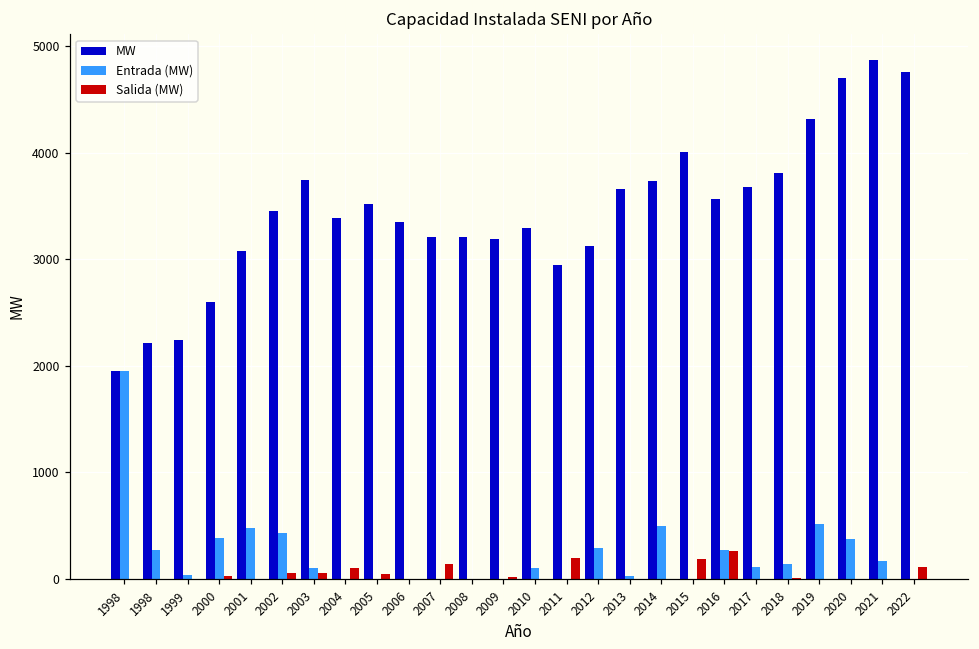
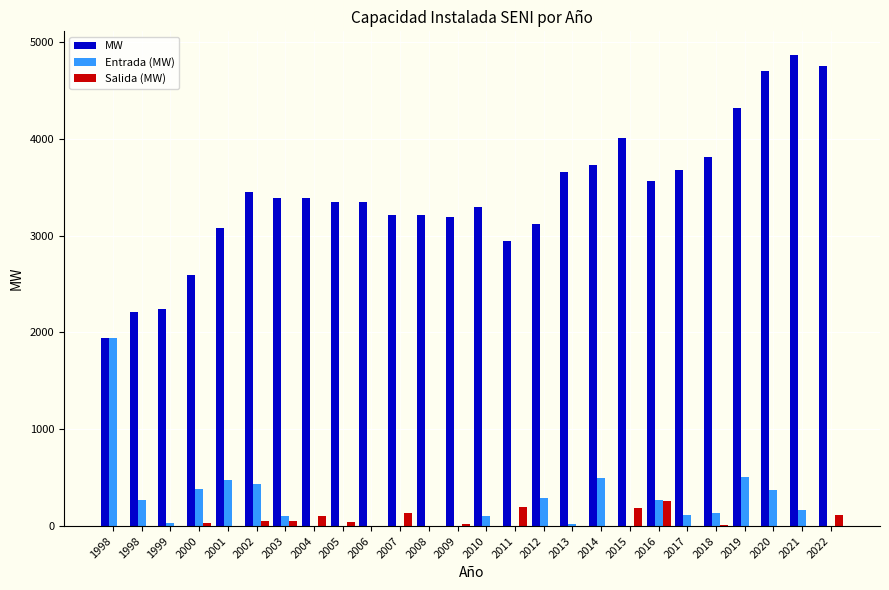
  {
    "MW": {
      "1999": 2200,
      "2000": 2600,
      "2001": 3100,
      "2002": 3500,
-     "2003": 3700,
+     "2003": 3400,
      "2004": 3400,
-     "2005": 3500,
+     "2005": 3300,
      "2006": 3300,
      "2007": 3200,
      "2008": 3200,
      "2009": 3200,
      "2010": 3300,
      "2011": 2900,
      "2012": 3100,
      "2013": 3700,
      "2014": 3700,
      "2015": 4000,
      "2016": 3600,
      "2017": 3700,
      "2018": 3800,
      "2019": 4300,
      "2020": 4700,
      "2021": 4900,
      "2022": 4800
    },
    "Entrada (MW)": {
      "1999": 0,
      "2000": 400,
      "2001": 500,
      "2002": 400,
      "2003": 100,
      "2004": 0,
      "2005": 0,
      "2006": 0,
      "2007": 0,
      "2008": 0,
      "2009": 0,
      "2010": 100,
      "2011": 0,
      "2012": 300,
      "2014": 500,
      "2015": 0,
      "2016": 300,
      "2017": 100,
      "2018": 100,
      "2019": 500,
      "2020": 400,
      "2021": 200,
      "2022": 0
    },
    "Salida (MW)": {
      "1999": 0,
      "2000": 0,
      "2001": 0,
      "2002": 100,
      "2003": 0,
      "2004": 100,
      "2005": 0,
      "2006": 0,
      "2007": 100,
      "2008": 0,
      "2010": 0,
      "2011": 200,
      "2012": 0,
      "2013": 0,
      "2014": 0,
      "2015": 200,
      "2016": 300,
      "2017": 0,
      "2019": 0,
      "2020": 0,
      "2021": 0,
      "2022": 100
    }
  }
